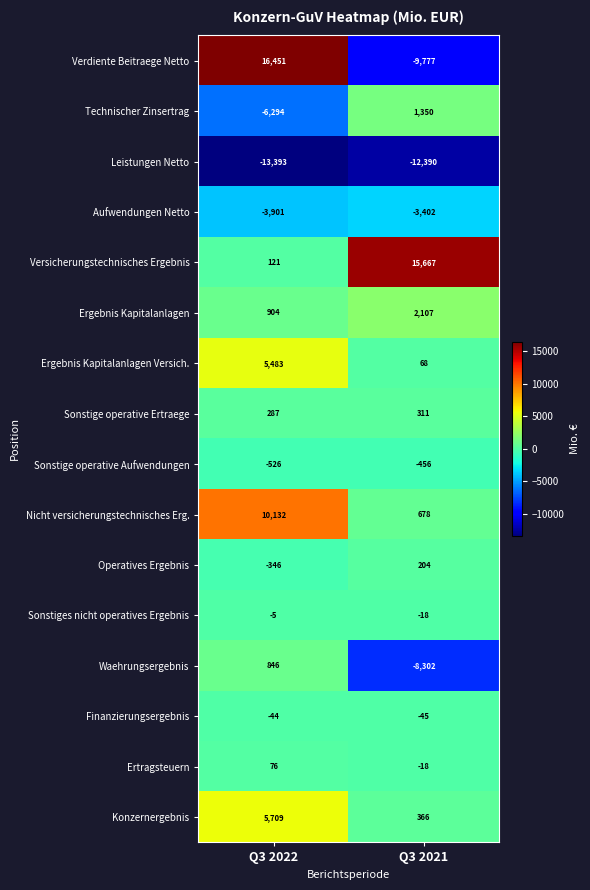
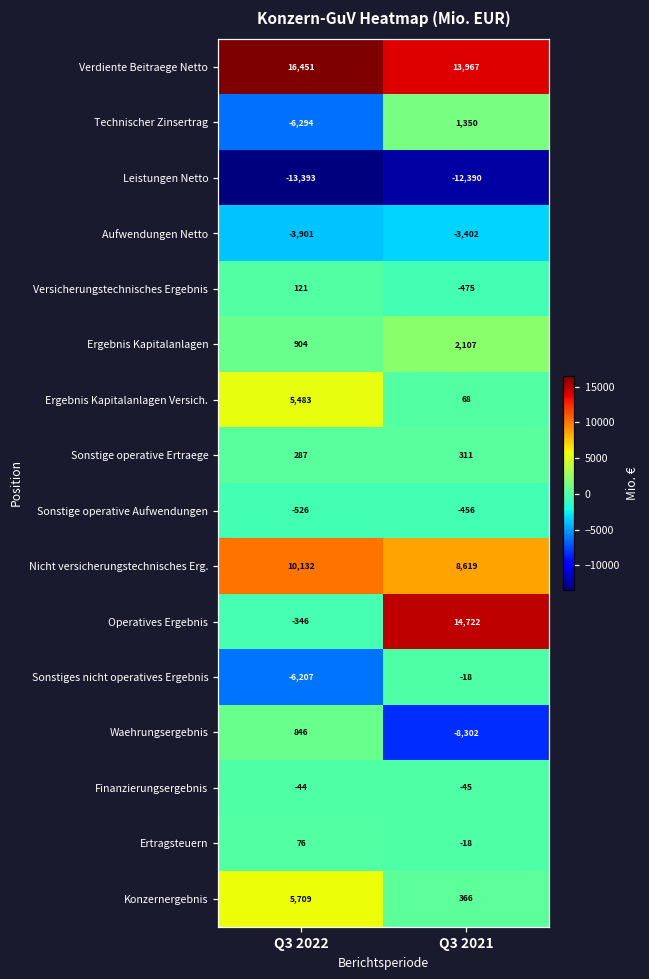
  {
    "Verdiente Beitraege Netto": {
      "Q3 2022": "16,451",
-     "Q3 2021": "-9,777"
+     "Q3 2021": "13,967"
    },
    "Technischer Zinsertrag": {
      "Q3 2022": "-6,294",
      "Q3 2021": "1,350"
    },
    "Leistungen Netto": {
      "Q3 2022": "-13,393",
      "Q3 2021": "-12,390"
    },
    "Aufwendungen Netto": {
      "Q3 2022": "-3,901",
      "Q3 2021": "-3,402"
    },
    "Versicherungstechnisches Ergebnis": {
      "Q3 2022": "121",
-     "Q3 2021": "15,667"
+     "Q3 2021": "-475"
    },
    "Ergebnis Kapitalanlagen": {
      "Q3 2022": "904",
      "Q3 2021": "2,107"
    },
    "Ergebnis Kapitalanlagen Versich.": {
      "Q3 2022": "5,483",
      "Q3 2021": "68"
    },
    "Sonstige operative Ertraege": {
      "Q3 2022": "287",
      "Q3 2021": "311"
    },
    "Sonstige operative Aufwendungen": {
      "Q3 2022": "-526",
      "Q3 2021": "-456"
    },
    "Nicht versicherungstechnisches Erg.": {
      "Q3 2022": "10,132",
-     "Q3 2021": "678"
+     "Q3 2021": "8,619"
    },
    "Operatives Ergebnis": {
      "Q3 2022": "-346",
-     "Q3 2021": "204"
+     "Q3 2021": "14,722"
    },
    "Sonstiges nicht operatives Ergebnis": {
-     "Q3 2022": "-5",
+     "Q3 2022": "-6,207",
      "Q3 2021": "-18"
    },
    "Waehrungsergebnis": {
      "Q3 2022": "846",
      "Q3 2021": "-8,302"
    },
    "Finanzierungsergebnis": {
      "Q3 2022": "-44",
      "Q3 2021": "-45"
    },
    "Ertragsteuern": {
      "Q3 2022": "76",
      "Q3 2021": "-18"
    },
    "Konzernergebnis": {
      "Q3 2022": "5,709",
      "Q3 2021": "366"
    }
  }
